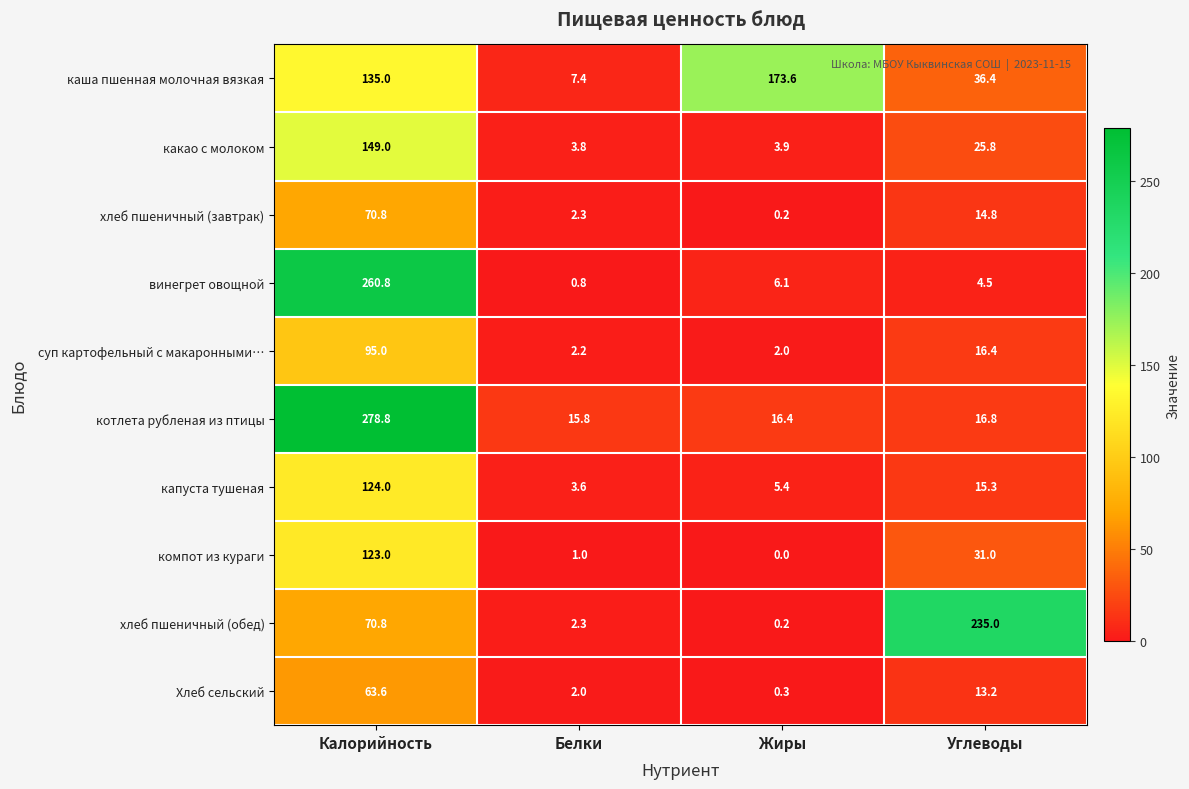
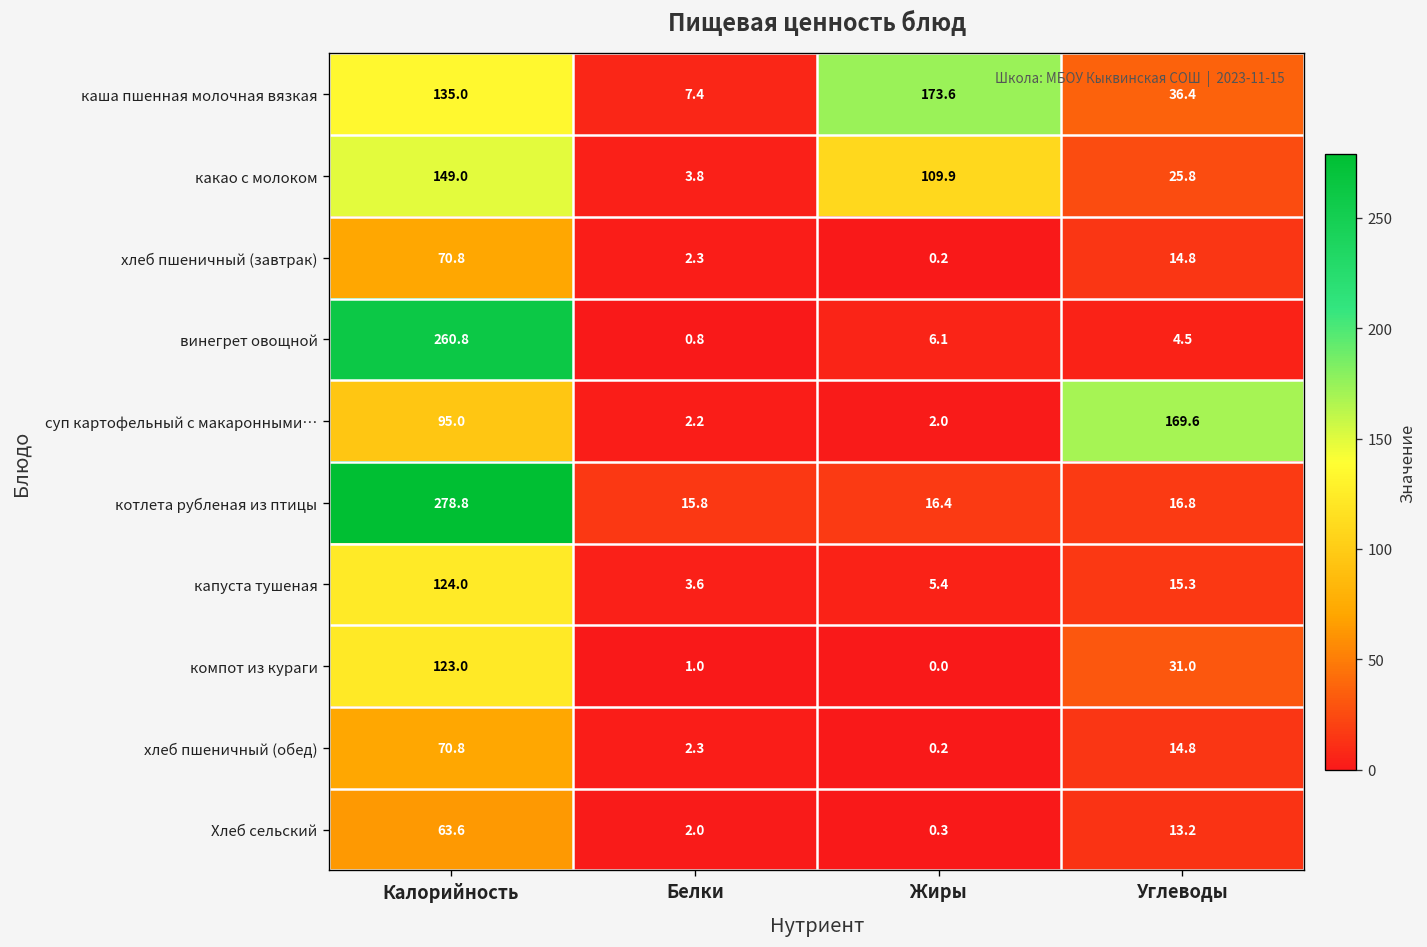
  {
    "каша пшенная молочная вязкая": {
      "Калорийность": 135.0,
      "Белки": 7.4,
      "Жиры": 173.6
    },
    "какао с молоком": {
      "Калорийность": 149.0,
      "Белки": 3.8,
-     "Жиры": 3.9,
+     "Жиры": 109.9,
      "Углеводы": 25.8
    },
    "хлеб пшеничный (завтрак)": {
      "Калорийность": 70.8,
      "Белки": 2.3,
      "Жиры": 0.2,
      "Углеводы": 14.8
    },
    "винегрет овощной": {
      "Калорийность": 260.8,
      "Белки": 0.8,
      "Жиры": 6.1,
      "Углеводы": 4.5
    },
    "суп картофельный с макаронными…": {
      "Калорийность": 95.0,
      "Белки": 2.2,
      "Жиры": 2.0,
-     "Углеводы": 16.4
+     "Углеводы": 169.6
    },
    "котлета рубленая из птицы": {
      "Калорийность": 278.8,
      "Белки": 15.8,
      "Жиры": 16.4,
      "Углеводы": 16.8
    },
    "капуста тушеная": {
      "Калорийность": 124.0,
      "Белки": 3.6,
      "Жиры": 5.4,
      "Углеводы": 15.3
    },
    "компот из кураги": {
      "Калорийность": 123.0,
      "Белки": 1.0,
      "Жиры": 0.0,
      "Углеводы": 31.0
    },
    "хлеб пшеничный (обед)": {
      "Калорийность": 70.8,
      "Белки": 2.3,
      "Жиры": 0.2,
-     "Углеводы": 235.0
+     "Углеводы": 14.8
    },
    "Хлеб сельский": {
      "Калорийность": 63.6,
      "Белки": 2.0,
      "Жиры": 0.3,
      "Углеводы": 13.2
    }
  }
